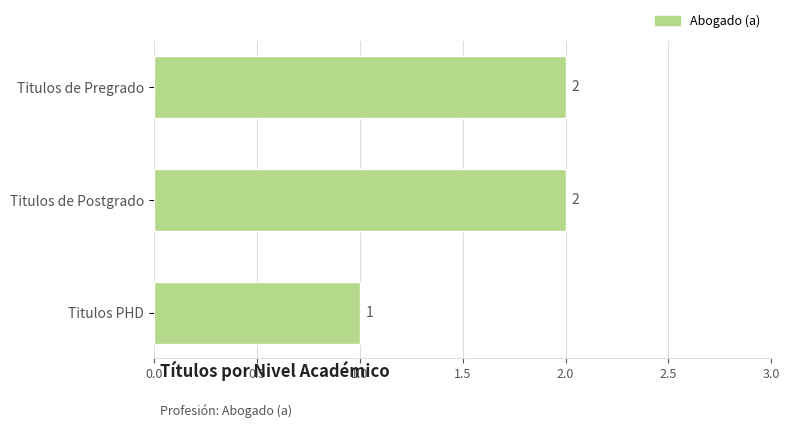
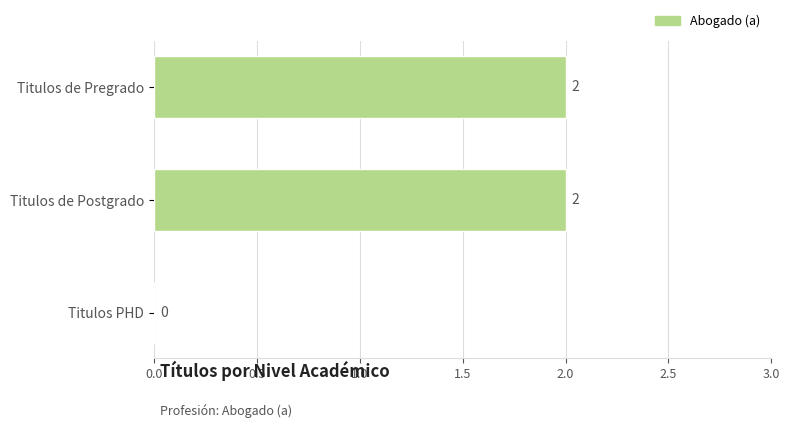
  {
    "Titulos de Pregrado": 2,
    "Titulos de Postgrado": 2,
-   "Titulos PHD": 1
+   "Titulos PHD": 0
  }
